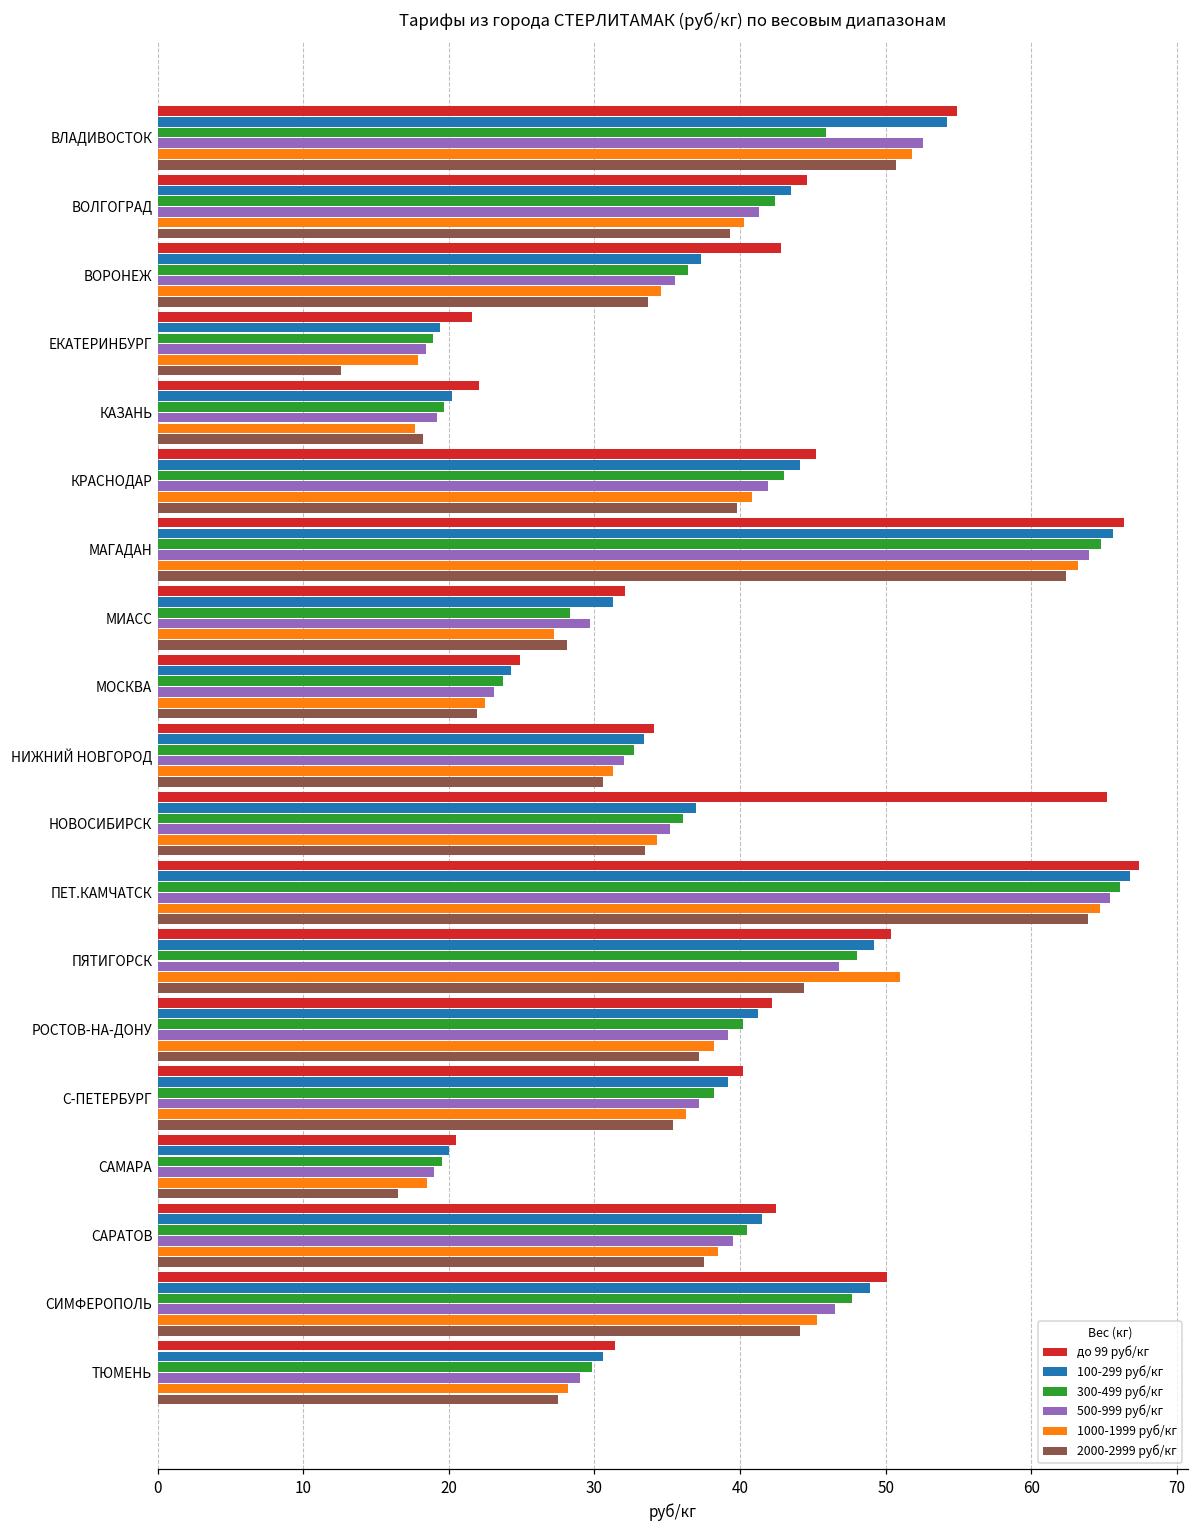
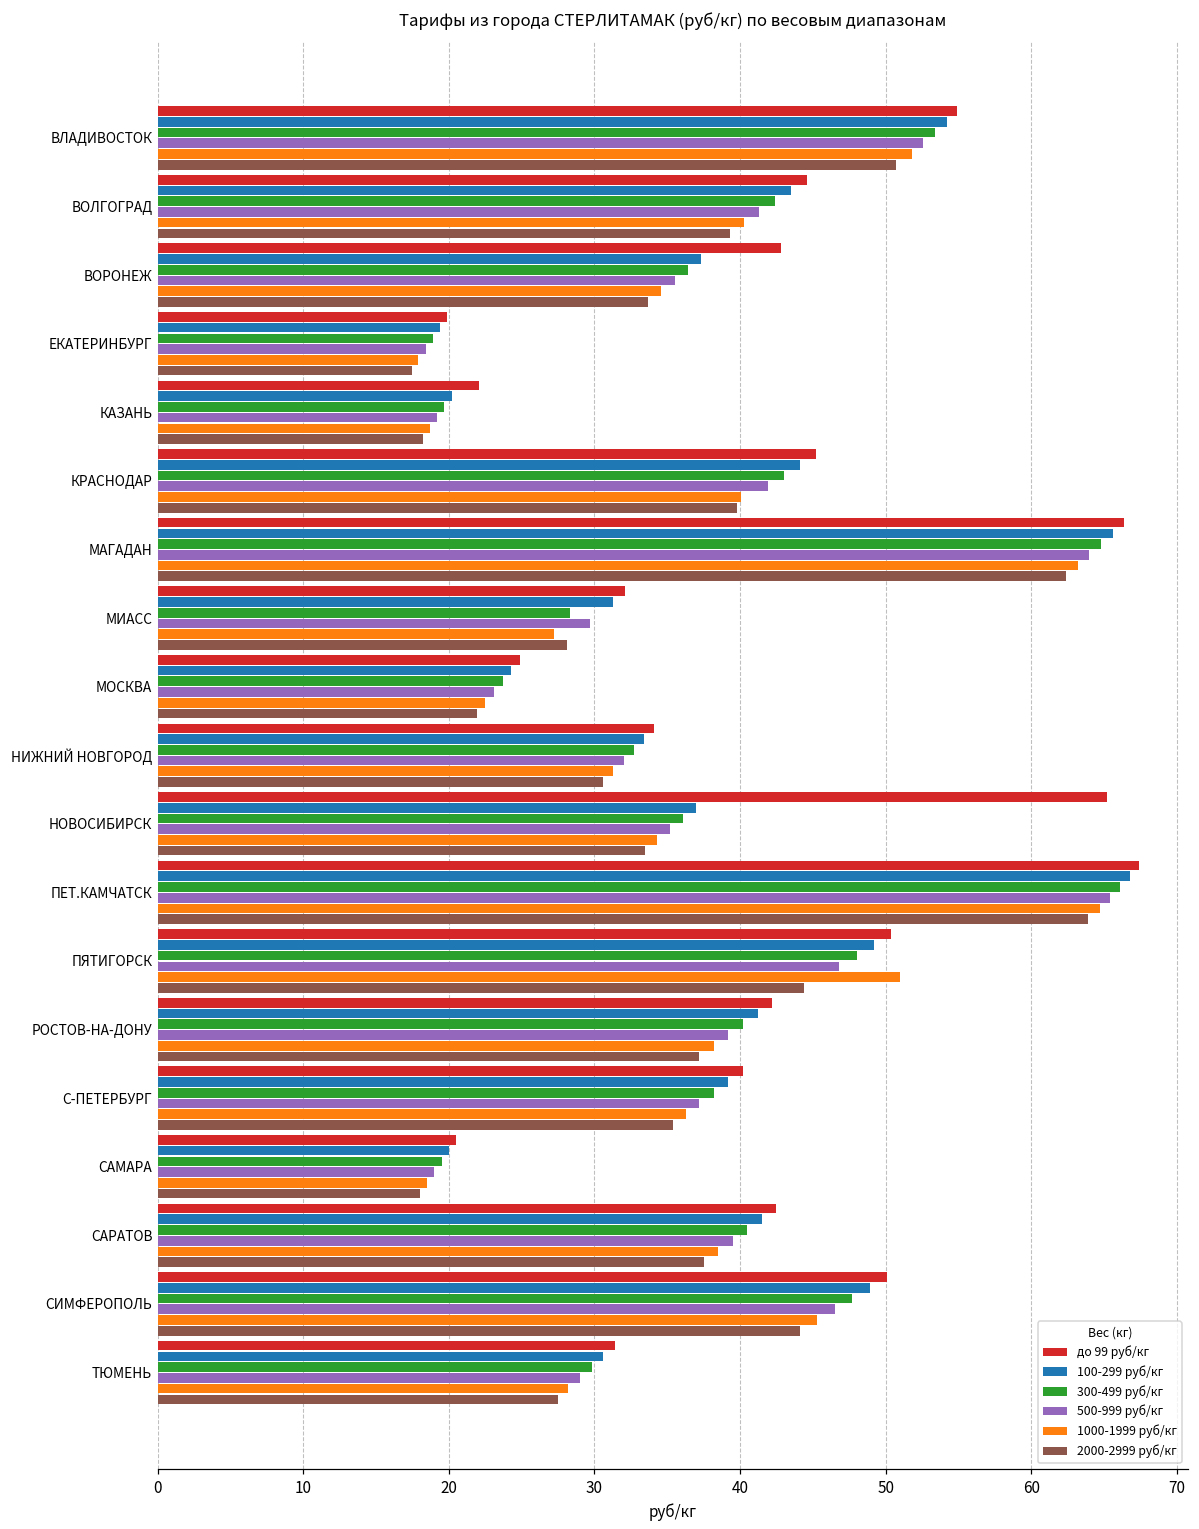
  {
    "до 99 руб/кг": {
      "ВЛАДИВОСТОК": 54.9,
      "ВОЛГОГРАД": 44.6,
      "ВОРОНЕЖ": 42.8,
-     "ЕКАТЕРИНБУРГ": 21.6,
+     "ЕКАТЕРИНБУРГ": 19.9,
      "КАЗАНЬ": 22.1,
      "КРАСНОДАР": 45.2,
      "МАГАДАН": 66.4,
      "МИАСС": 32.1,
      "МОСКВА": 24.9,
      "НИЖНИЙ НОВГОРОД": 34.1,
      "НОВОСИБИРСК": 65.2,
      "ПЕТ.КАМЧАТСК": 67.4,
      "ПЯТИГОРСК": 50.4,
      "РОСТОВ-НА-ДОНУ": 42.2,
      "С-ПЕТЕРБУРГ": 40.2,
      "САМАРА": 20.5,
      "САРАТОВ": 42.5,
      "СИМФЕРОПОЛЬ": 50.1,
      "ТЮМЕНЬ": 31.4
    },
    "100-299 руб/кг": {
      "ВЛАДИВОСТОК": 54.2,
      "ВОЛГОГРАД": 43.5,
      "ВОРОНЕЖ": 37.3,
      "ЕКАТЕРИНБУРГ": 19.4,
      "КАЗАНЬ": 20.2,
      "КРАСНОДАР": 44.1,
      "МАГАДАН": 65.6,
      "МИАСС": 31.3,
      "МОСКВА": 24.3,
      "НИЖНИЙ НОВГОРОД": 33.4,
      "НОВОСИБИРСК": 37.0,
      "ПЕТ.КАМЧАТСК": 66.8,
      "ПЯТИГОРСК": 49.2,
      "РОСТОВ-НА-ДОНУ": 41.2,
      "С-ПЕТЕРБУРГ": 39.2,
      "САМАРА": 20.0,
      "САРАТОВ": 41.5,
      "СИМФЕРОПОЛЬ": 48.9,
      "ТЮМЕНЬ": 30.6
    },
    "300-499 руб/кг": {
-     "ВЛАДИВОСТОК": 45.9,
+     "ВЛАДИВОСТОК": 53.4,
      "ВОЛГОГРАД": 42.4,
      "ВОРОНЕЖ": 36.4,
      "ЕКАТЕРИНБУРГ": 18.9,
      "КАЗАНЬ": 19.7,
      "КРАСНОДАР": 43.0,
      "МАГАДАН": 64.8,
      "МИАСС": 28.3,
      "МОСКВА": 23.7,
      "НИЖНИЙ НОВГОРОД": 32.7,
      "НОВОСИБИРСК": 36.1,
      "ПЕТ.КАМЧАТСК": 66.1,
      "ПЯТИГОРСК": 48.0,
      "РОСТОВ-НА-ДОНУ": 40.2,
      "С-ПЕТЕРБУРГ": 38.2,
      "САМАРА": 19.5,
      "САРАТОВ": 40.5,
      "СИМФЕРОПОЛЬ": 47.7,
      "ТЮМЕНЬ": 29.8
    },
    "500-999 руб/кг": {
      "ВЛАДИВОСТОК": 52.6,
      "ВОЛГОГРАД": 41.3,
      "ВОРОНЕЖ": 35.5,
      "ЕКАТЕРИНБУРГ": 18.4,
      "КАЗАНЬ": 19.2,
      "КРАСНОДАР": 41.9,
      "МАГАДАН": 64.0,
      "МИАСС": 29.7,
      "МОСКВА": 23.1,
      "НИЖНИЙ НОВГОРОД": 32.0,
      "НОВОСИБИРСК": 35.2,
      "ПЕТ.КАМЧАТСК": 65.4,
      "ПЯТИГОРСК": 46.8,
      "РОСТОВ-НА-ДОНУ": 39.2,
      "С-ПЕТЕРБУРГ": 37.2,
      "САМАРА": 19.0,
      "САРАТОВ": 39.5,
      "СИМФЕРОПОЛЬ": 46.5,
      "ТЮМЕНЬ": 29.0
    },
    "1000-1999 руб/кг": {
      "ВЛАДИВОСТОК": 51.8,
      "ВОЛГОГРАД": 40.3,
      "ВОРОНЕЖ": 34.6,
      "ЕКАТЕРИНБУРГ": 17.9,
-     "КАЗАНЬ": 17.7,
-     "КРАСНОДАР": 40.8,
+     "КАЗАНЬ": 18.7,
+     "КРАСНОДАР": 40.1,
      "МАГАДАН": 63.2,
      "МИАСС": 27.2,
      "МОСКВА": 22.5,
      "НИЖНИЙ НОВГОРОД": 31.3,
      "НОВОСИБИРСК": 34.3,
      "ПЕТ.КАМЧАТСК": 64.7,
      "ПЯТИГОРСК": 51.0,
      "РОСТОВ-НА-ДОНУ": 38.2,
      "С-ПЕТЕРБУРГ": 36.3,
      "САМАРА": 18.5,
      "САРАТОВ": 38.5,
      "СИМФЕРОПОЛЬ": 45.3,
      "ТЮМЕНЬ": 28.2
    },
    "2000-2999 руб/кг": {
      "ВЛАДИВОСТОК": 50.7,
      "ВОЛГОГРАД": 39.3,
      "ВОРОНЕЖ": 33.7,
-     "ЕКАТЕРИНБУРГ": 12.6,
+     "ЕКАТЕРИНБУРГ": 17.5,
      "КАЗАНЬ": 18.2,
      "КРАСНОДАР": 39.8,
      "МАГАДАН": 62.4,
      "МИАСС": 28.1,
      "МОСКВА": 21.9,
      "НИЖНИЙ НОВГОРОД": 30.6,
      "НОВОСИБИРСК": 33.5,
      "ПЕТ.КАМЧАТСК": 63.9,
      "ПЯТИГОРСК": 44.4,
      "РОСТОВ-НА-ДОНУ": 37.2,
      "С-ПЕТЕРБУРГ": 35.4,
-     "САМАРА": 16.5,
+     "САМАРА": 18.0,
      "САРАТОВ": 37.5,
      "СИМФЕРОПОЛЬ": 44.1,
      "ТЮМЕНЬ": 27.5
    }
  }
